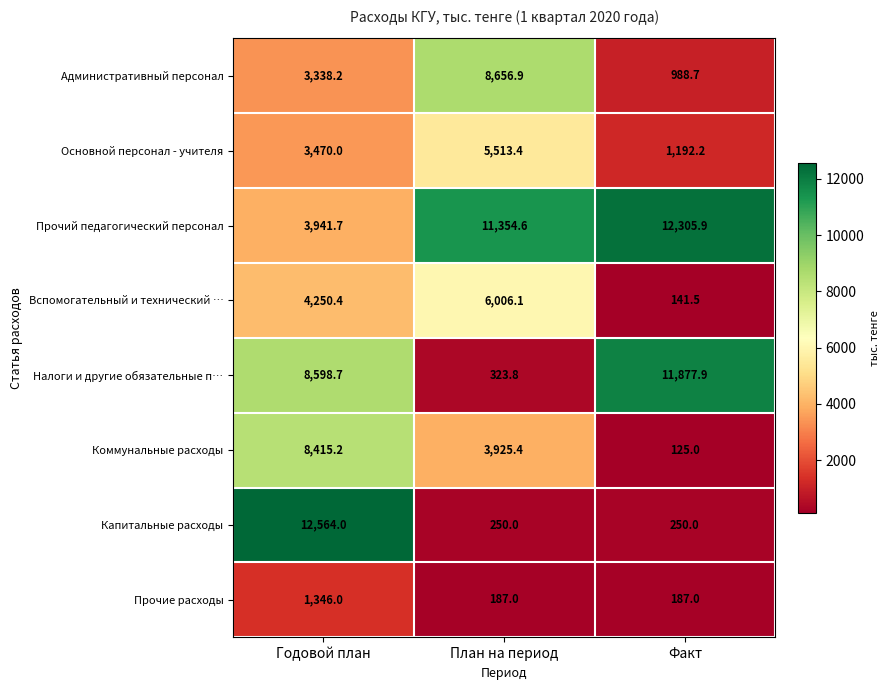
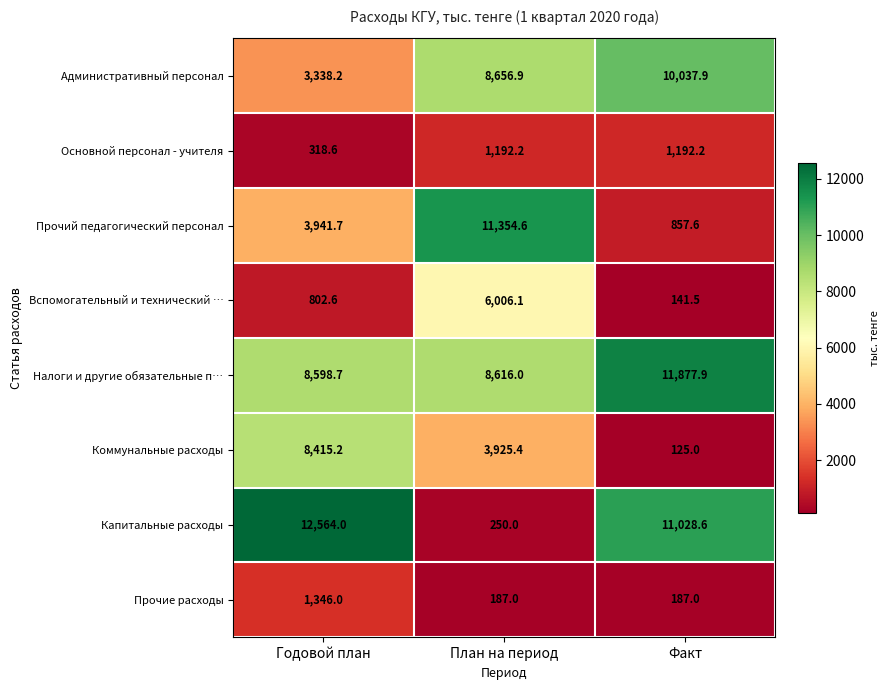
  {
    "Административный персонал": {
      "Годовой план": "3,338.2",
      "План на период": "8,656.9",
-     "Факт": "988.7"
+     "Факт": "10,037.9"
    },
    "Основной персонал - учителя": {
-     "Годовой план": "3,470.0",
-     "План на период": "5,513.4",
+     "Годовой план": "318.6",
+     "План на период": "1,192.2",
      "Факт": "1,192.2"
    },
    "Прочий педагогический персонал": {
      "Годовой план": "3,941.7",
      "План на период": "11,354.6",
-     "Факт": "12,305.9"
+     "Факт": "857.6"
    },
    "Вспомогательный и технический …": {
-     "Годовой план": "4,250.4",
+     "Годовой план": "802.6",
      "План на период": "6,006.1",
      "Факт": "141.5"
    },
    "Налоги и другие обязательные п…": {
      "Годовой план": "8,598.7",
-     "План на период": "323.8",
+     "План на период": "8,616.0",
      "Факт": "11,877.9"
    },
    "Коммунальные расходы": {
      "Годовой план": "8,415.2",
      "План на период": "3,925.4",
      "Факт": "125.0"
    },
    "Капитальные расходы": {
      "Годовой план": "12,564.0",
      "План на период": "250.0",
-     "Факт": "250.0"
+     "Факт": "11,028.6"
    },
    "Прочие расходы": {
      "Годовой план": "1,346.0",
      "План на период": "187.0",
      "Факт": "187.0"
    }
  }
